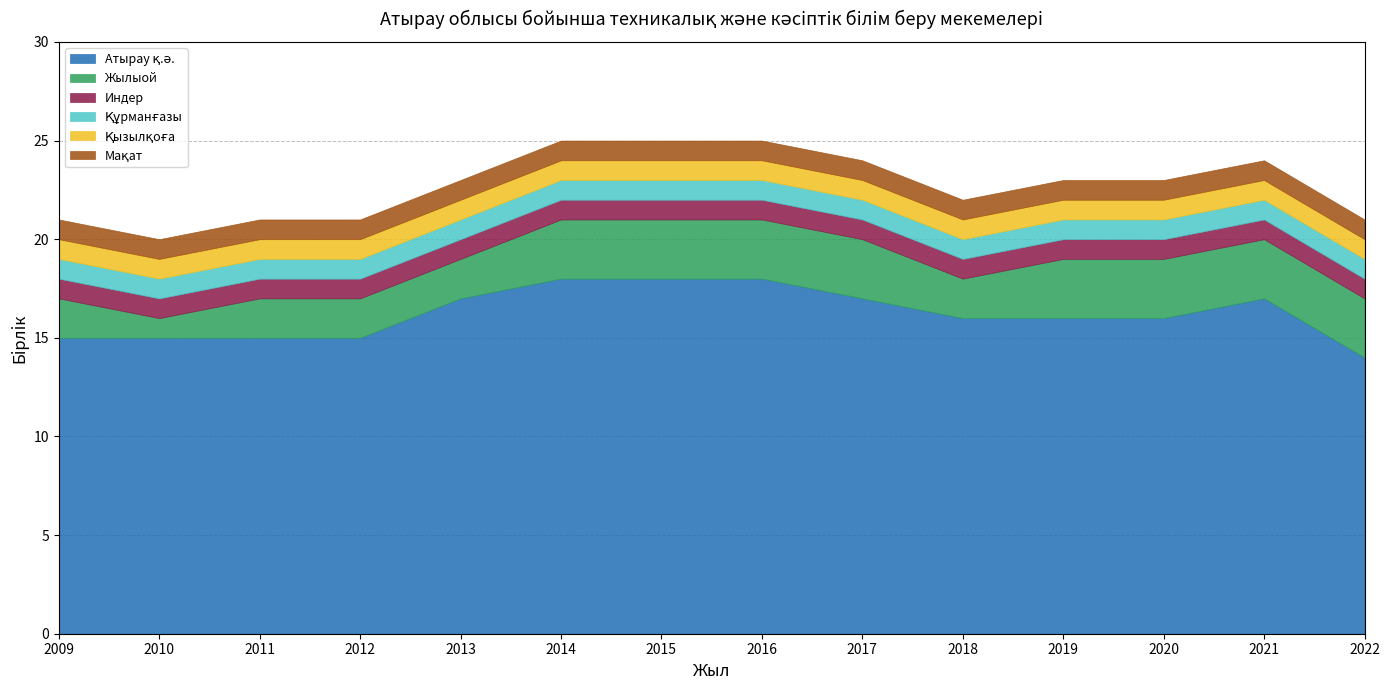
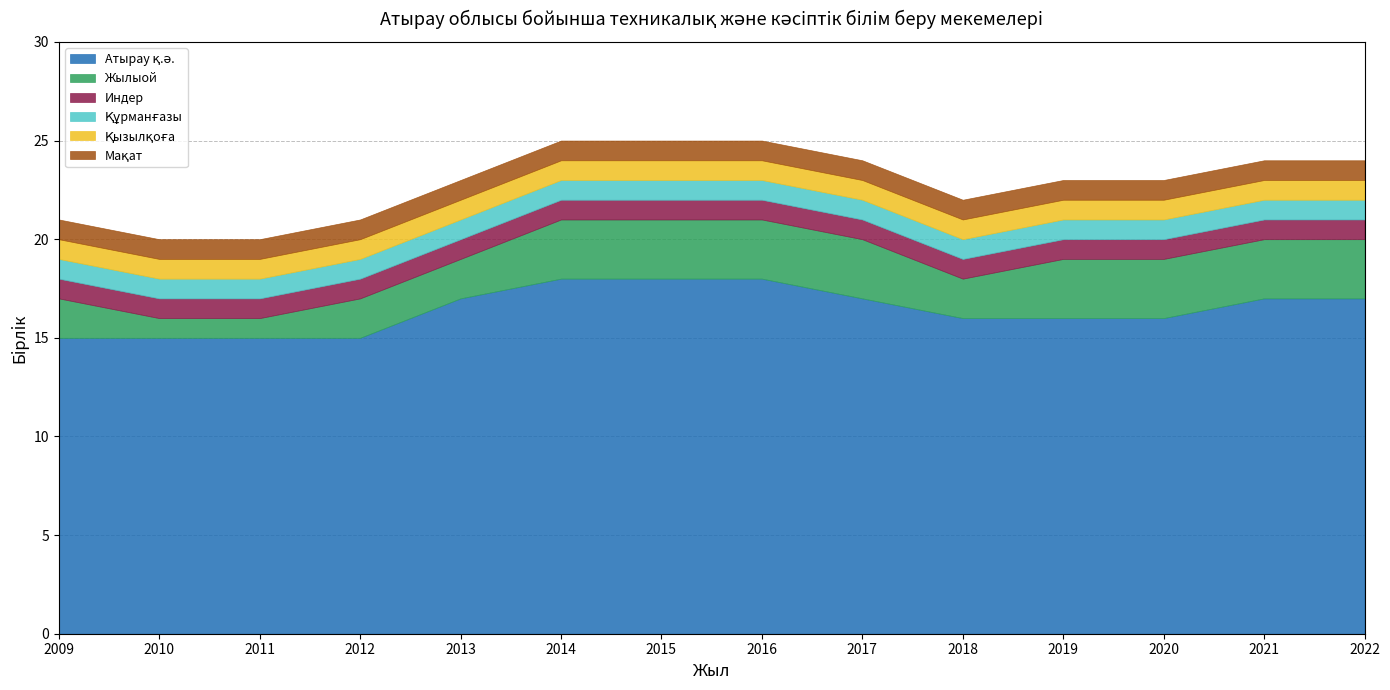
  {
    "Атырау қ.ә.": {
      "2009": 15,
      "2010": 15,
      "2011": 15,
      "2012": 15,
      "2013": 17,
      "2014": 18,
      "2015": 18,
      "2016": 18,
      "2017": 17,
      "2018": 16,
      "2019": 16,
      "2020": 16,
      "2021": 17,
-     "2022": 14
+     "2022": 17
    },
    "Жылыой": {
      "2009": 2,
      "2010": 1,
-     "2011": 2,
+     "2011": 1,
      "2012": 2,
      "2013": 2,
      "2014": 3,
      "2015": 3,
      "2016": 3,
      "2017": 3,
      "2018": 2,
      "2019": 3,
      "2020": 3,
      "2021": 3,
      "2022": 3
    },
    "Индер": {
      "2009": 1,
      "2010": 1,
      "2011": 1,
      "2012": 1,
      "2013": 1,
      "2014": 1,
      "2015": 1,
      "2016": 1,
      "2017": 1,
      "2018": 1,
      "2019": 1,
      "2020": 1,
      "2021": 1,
      "2022": 1
    },
    "Құрманғазы": {
      "2009": 1,
      "2010": 1,
      "2011": 1,
      "2012": 1,
      "2013": 1,
      "2014": 1,
      "2015": 1,
      "2016": 1,
      "2017": 1,
      "2018": 1,
      "2019": 1,
      "2020": 1,
      "2021": 1,
      "2022": 1
    },
    "Қызылқоға": {
      "2009": 1,
      "2010": 1,
      "2011": 1,
      "2012": 1,
      "2013": 1,
      "2014": 1,
      "2015": 1,
      "2016": 1,
      "2017": 1,
      "2018": 1,
      "2019": 1,
      "2020": 1,
      "2021": 1,
      "2022": 1
    },
    "Мақат": {
      "2009": 1,
      "2010": 1,
      "2011": 1,
      "2012": 1,
      "2013": 1,
      "2014": 1,
      "2015": 1,
      "2016": 1,
      "2017": 1,
      "2018": 1,
      "2019": 1,
      "2020": 1,
      "2021": 1,
      "2022": 1
    }
  }
